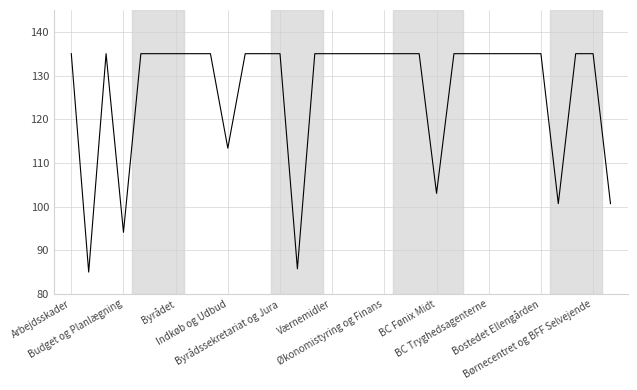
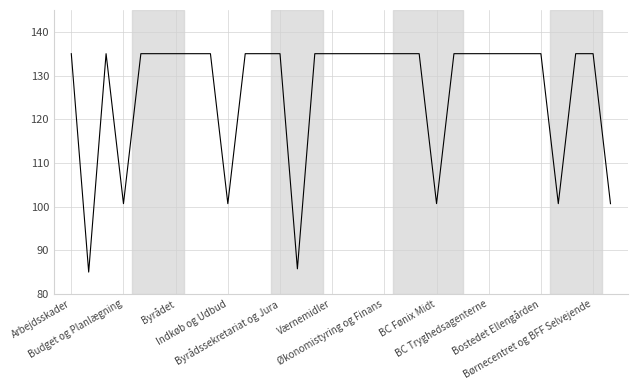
  {
    "Arbejdsskader": 135,
-   "Budget og Planlægning": 94,
+   "Budget og Planlægning": 101,
    "Byrådet": 135,
-   "Indkøb og Udbud": 113,
+   "Indkøb og Udbud": 101,
    "Byrådssekretariat og Jura": 135,
    "Værnemidler": 135,
    "Økonomistyring og Finans": 135,
-   "BC Fønix Midt": 103,
+   "BC Fønix Midt": 101,
    "BC Tryghedsagenterne": 135,
    "Bostedet Ellengården": 135,
    "Børnecentret og BFF Selvejende": 135
  }
